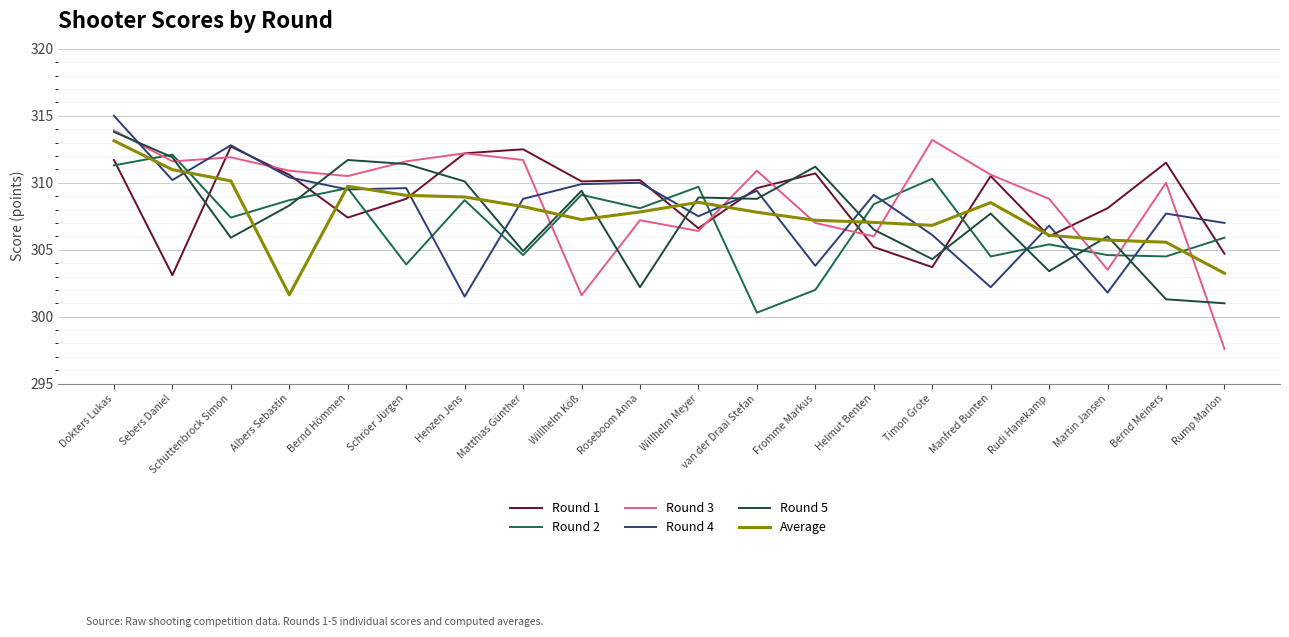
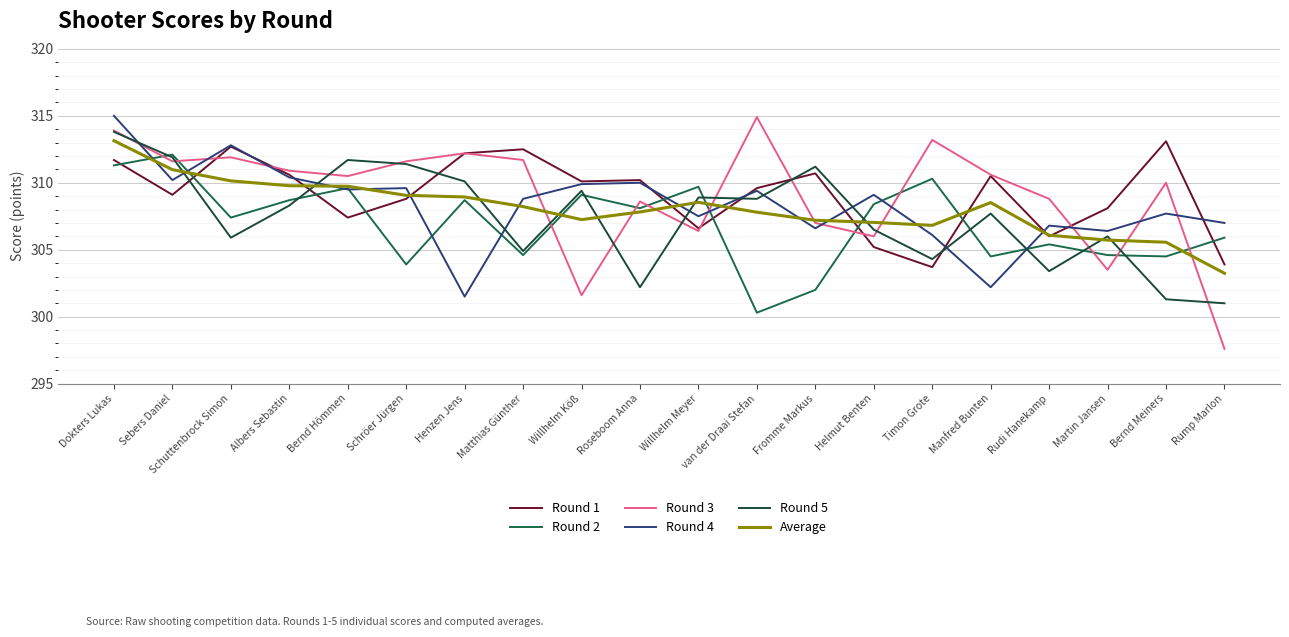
  {
    "Round 1": {
      "Dokters Lukas": 311.7,
-     "Sebers Daniel": 303.1,
+     "Sebers Daniel": 309.1,
      "Albers Sebastin": 310.6,
      "Bernd Hömmen": 307.4,
      "Schröer Jürgen": 308.8,
      "Matthias Günther": 312.5,
      "Willhelm Köß": 310.1,
      "Roseboom Anna": 310.2,
      "Willhelm Meyer": 306.6,
      "van der Draai Stefan": 309.6,
      "Fromme Markus": 310.7,
      "Helmut Benten": 305.2,
      "Timon Grote": 303.7,
      "Martin Jansen": 308.1,
-     "Bernd Meiners": 311.5,
-     "Rump Marlon": 304.7
+     "Bernd Meiners": 313.1,
+     "Rump Marlon": 303.9
    },
    "Round 3": {
      "Sebers Daniel": 311.6,
      "Schuttenbrock Simon": 311.9,
      "Albers Sebastin": 310.9,
      "Bernd Hömmen": 310.5,
      "Schröer Jürgen": 311.6,
      "Matthias Günther": 311.7,
      "Willhelm Köß": 301.6,
-     "Roseboom Anna": 307.2,
+     "Roseboom Anna": 308.6,
      "Willhelm Meyer": 306.4,
-     "van der Draai Stefan": 310.9,
+     "van der Draai Stefan": 314.9,
      "Fromme Markus": 307.0,
      "Helmut Benten": 306.0,
      "Timon Grote": 313.2,
      "Rudi Hanekamp": 308.8,
      "Martin Jansen": 303.5,
      "Bernd Meiners": 310.0,
      "Rump Marlon": 297.6
    },
    "Round 4": {
      "Dokters Lukas": 315.0,
      "Sebers Daniel": 310.2,
      "Albers Sebastin": 310.4,
      "Schröer Jürgen": 309.6,
      "Henzen Jens": 301.5,
      "Matthias Günther": 308.8,
      "Willhelm Köß": 309.9,
      "Roseboom Anna": 310.0,
      "Willhelm Meyer": 307.5,
      "van der Draai Stefan": 309.4,
-     "Fromme Markus": 303.8,
+     "Fromme Markus": 306.6,
      "Helmut Benten": 309.1,
      "Timon Grote": 306.1,
      "Manfred Bunten": 302.2,
      "Rudi Hanekamp": 306.8,
-     "Martin Jansen": 301.8,
+     "Martin Jansen": 306.4,
      "Bernd Meiners": 307.7,
      "Rump Marlon": 307.0
    },
    "Average": {
      "Dokters Lukas": 313.1,
      "Sebers Daniel": 311.0,
      "Schuttenbrock Simon": 310.1,
-     "Albers Sebastin": 301.6,
+     "Albers Sebastin": 309.8,
      "Schröer Jürgen": 309.1,
      "Henzen Jens": 308.9,
      "Matthias Günther": 308.2,
      "Willhelm Köß": 307.3,
      "Roseboom Anna": 307.8,
      "Willhelm Meyer": 308.5,
      "van der Draai Stefan": 307.8,
      "Fromme Markus": 307.2,
      "Helmut Benten": 307.0,
      "Timon Grote": 306.8,
      "Manfred Bunten": 308.5,
      "Martin Jansen": 305.7,
      "Bernd Meiners": 305.6,
      "Rump Marlon": 303.2
    }
  }
